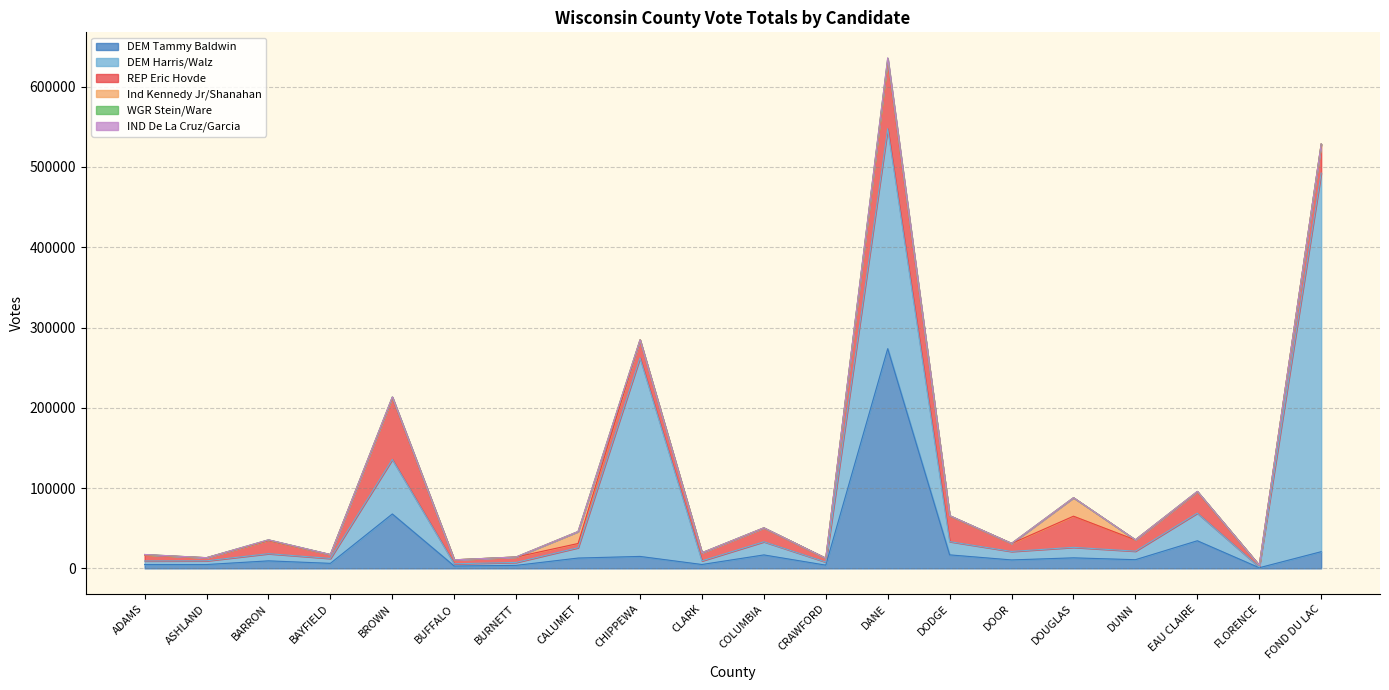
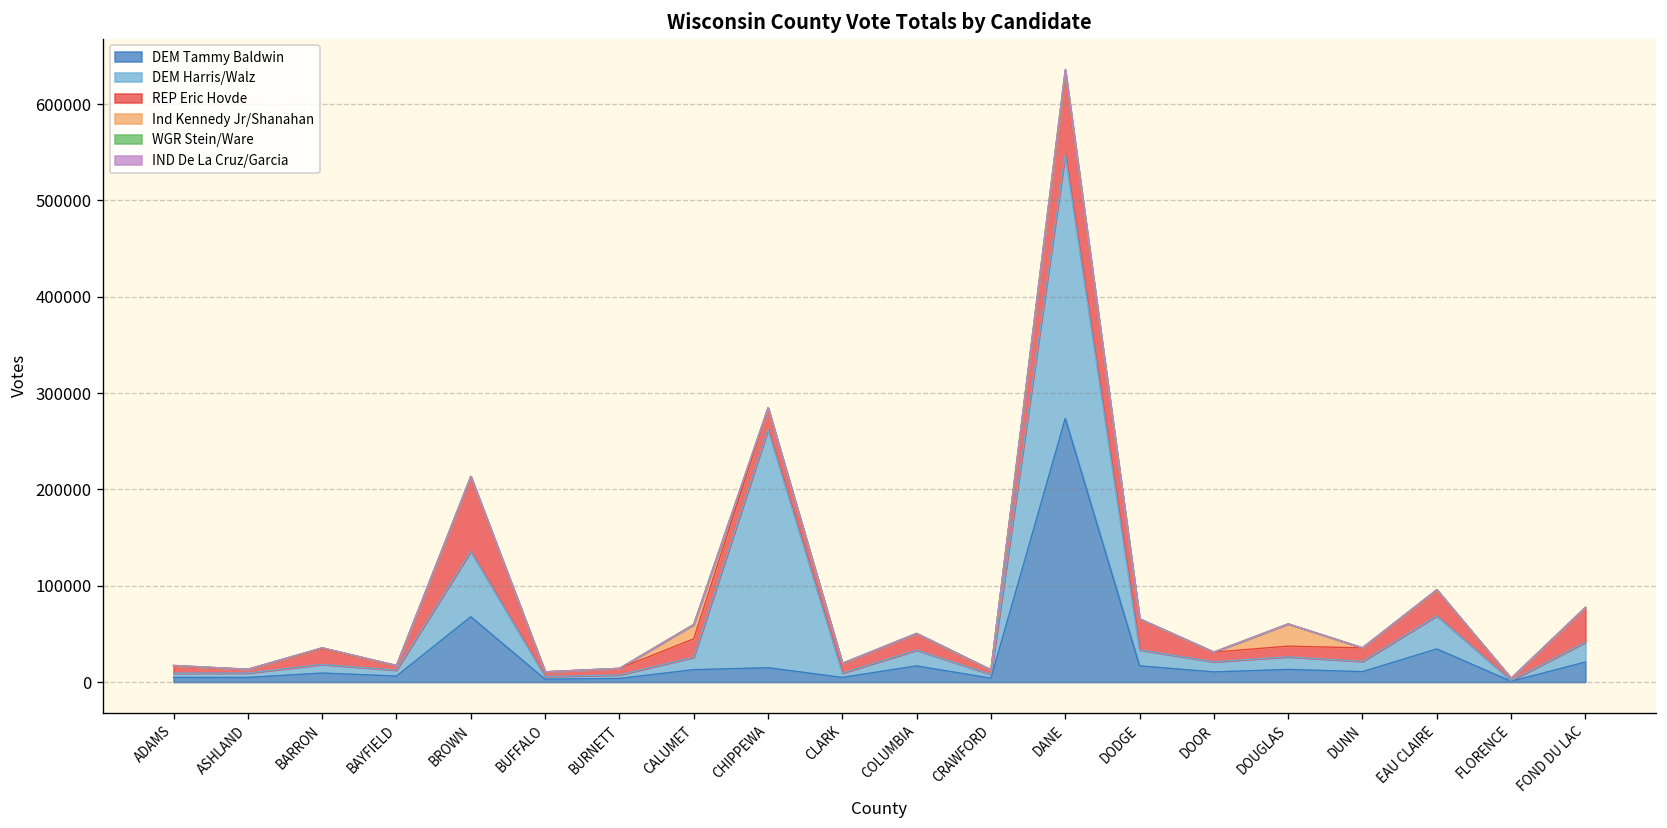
  {
    "DEM Tammy Baldwin": {
      "ADAMS": 0,
      "ASHLAND": 0,
      "BARRON": 10000,
      "BAYFIELD": 10000,
      "BROWN": 70000,
      "BURNETT": 0,
      "CALUMET": 10000,
      "CHIPPEWA": 10000,
      "CLARK": 0,
      "COLUMBIA": 20000,
      "CRAWFORD": 0,
      "DANE": 270000,
      "DODGE": 20000,
      "DOOR": 10000,
      "DOUGLAS": 10000,
      "DUNN": 10000,
      "EAU CLAIRE": 30000,
      "FOND DU LAC": 20000
    },
    "DEM Harris/Walz": {
      "ADAMS": 0,
      "ASHLAND": 0,
      "BARRON": 10000,
      "BAYFIELD": 10000,
      "BROWN": 70000,
      "BURNETT": 0,
      "CALUMET": 10000,
      "CHIPPEWA": 250000,
      "CLARK": 0,
      "COLUMBIA": 20000,
      "CRAWFORD": 0,
      "DANE": 270000,
      "DODGE": 20000,
      "DOOR": 10000,
      "DOUGLAS": 10000,
      "DUNN": 10000,
      "EAU CLAIRE": 30000,
-     "FOND DU LAC": 470000
+     "FOND DU LAC": 20000
    },
    "REP Eric Hovde": {
-     "CALUMET": 10000,
-     "DOUGLAS": 40000
+     "CALUMET": 20000,
+     "DOUGLAS": 10000
    }
  }
